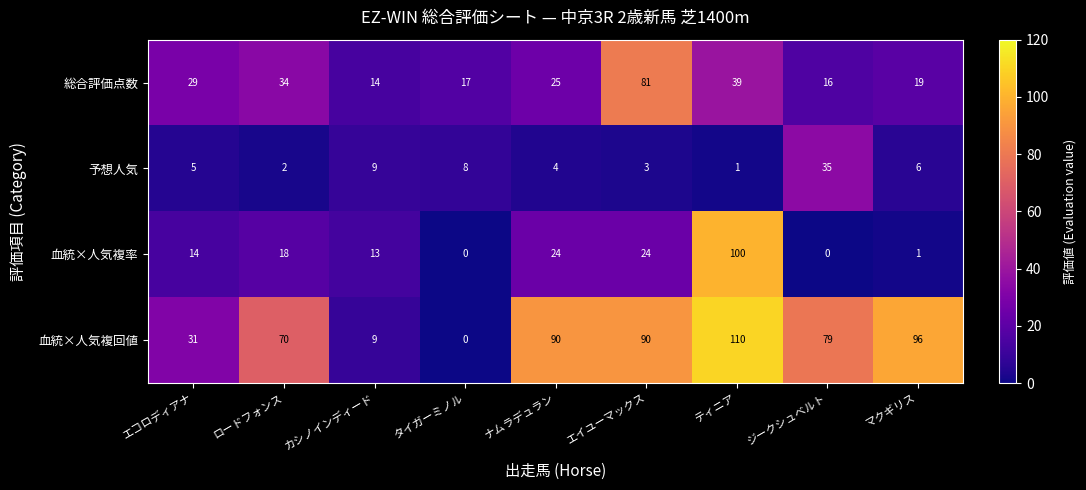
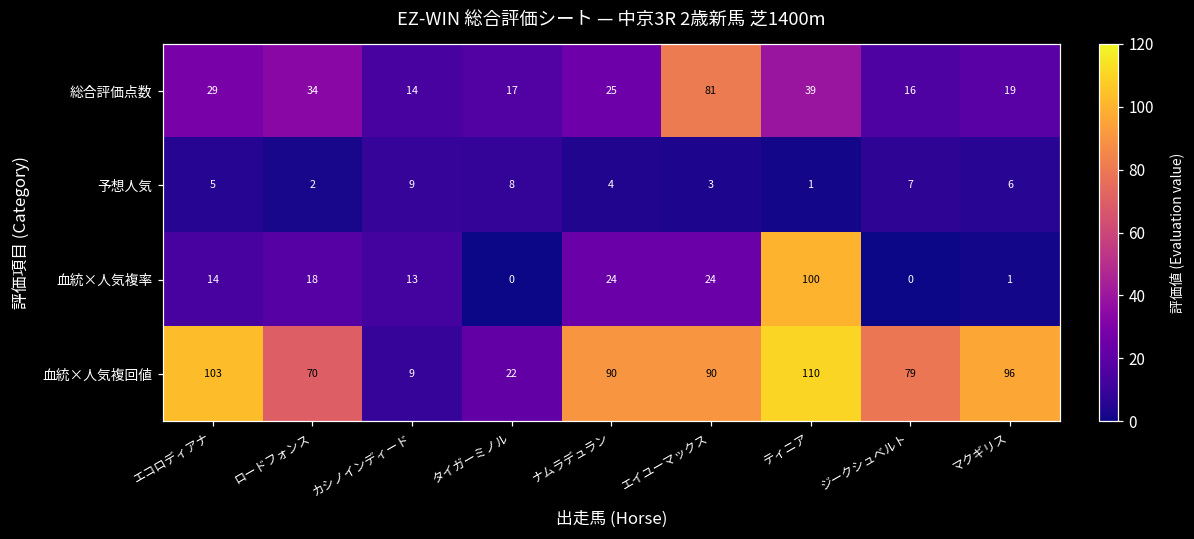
  {
    "総合評価点数": {
      "エコロディアナ": 29,
      "ロードフォンス": 34,
      "カシノインディード": 14,
      "タイガーミノル": 17,
      "ナムラデュラン": 25,
      "エイユーマックス": 81,
      "ティニア": 39,
      "ジークシュベルト": 16,
      "マクギリス": 19
    },
    "予想人気": {
      "エコロディアナ": 5,
      "ロードフォンス": 2,
      "カシノインディード": 9,
      "タイガーミノル": 8,
      "ナムラデュラン": 4,
      "エイユーマックス": 3,
      "ティニア": 1,
-     "ジークシュベルト": 35,
+     "ジークシュベルト": 7,
      "マクギリス": 6
    },
    "血統×人気複率": {
      "エコロディアナ": 14,
      "ロードフォンス": 18,
      "カシノインディード": 13,
      "タイガーミノル": 0,
      "ナムラデュラン": 24,
      "エイユーマックス": 24,
      "ティニア": 100,
      "ジークシュベルト": 0,
      "マクギリス": 1
    },
    "血統×人気複回値": {
-     "エコロディアナ": 31,
+     "エコロディアナ": 103,
      "ロードフォンス": 70,
      "カシノインディード": 9,
-     "タイガーミノル": 0,
+     "タイガーミノル": 22,
      "ナムラデュラン": 90,
      "エイユーマックス": 90,
      "ティニア": 110,
      "ジークシュベルト": 79,
      "マクギリス": 96
    }
  }
